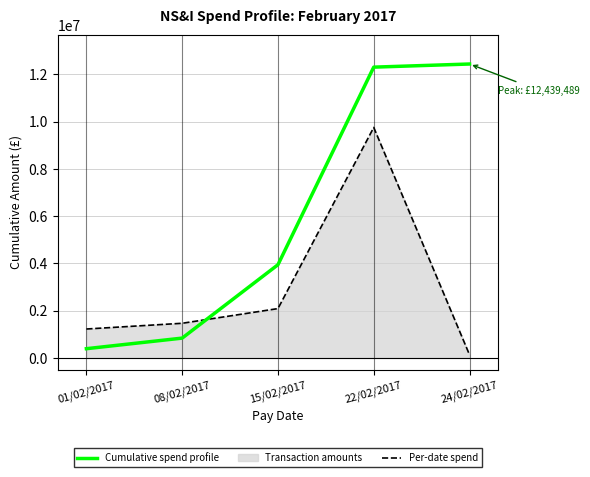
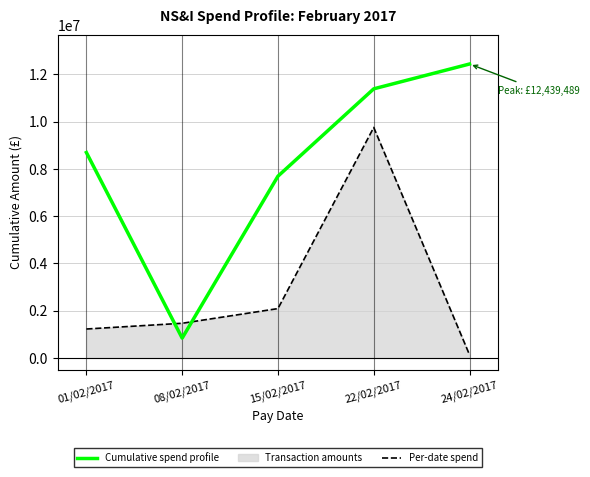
  {
    "Cumulative spend profile": {
-     "01/02/2017": 400000,
+     "01/02/2017": 8700000,
      "08/02/2017": 800000,
-     "15/02/2017": 3900000,
-     "22/02/2017": 12300000
+     "15/02/2017": 7700000,
+     "22/02/2017": 11400000
    },
    "Transaction amounts": {
      "01/02/2017": 1200000,
      "08/02/2017": 1500000,
      "15/02/2017": 2100000,
      "22/02/2017": 9800000,
      "24/02/2017": 100000
    }
  }
